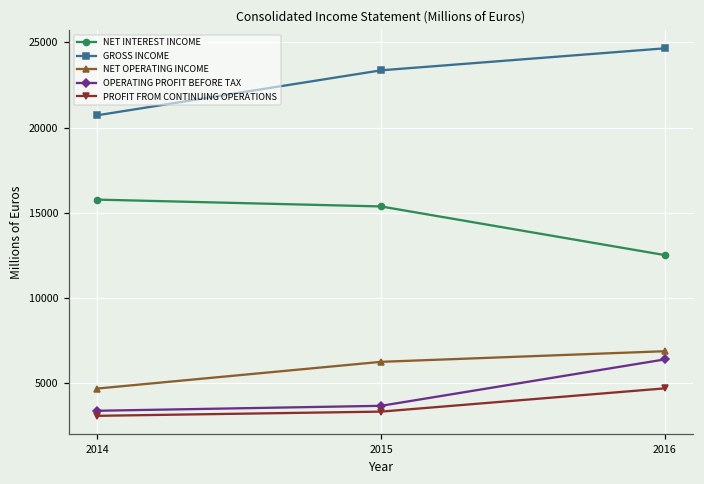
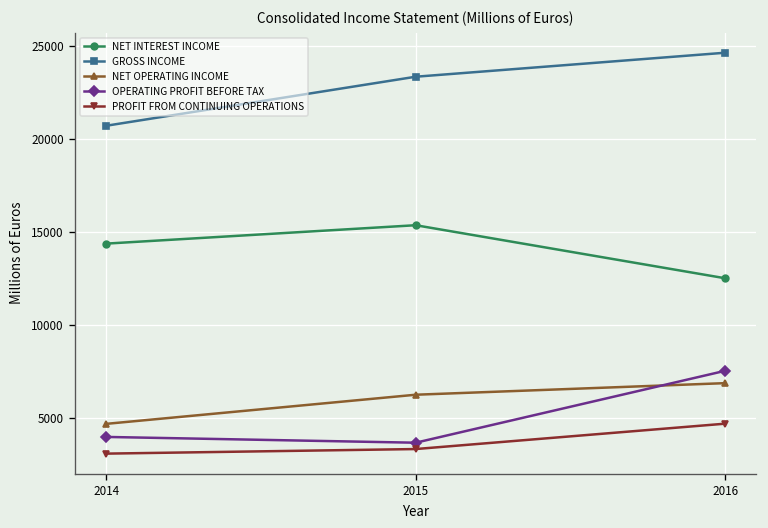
  {
    "NET INTEREST INCOME": {
-     "2014": 15800,
+     "2014": 14400,
      "2015": 15400,
      "2016": 12500
    },
    "GROSS INCOME": {
      "2014": 20700,
      "2015": 23400,
      "2016": 24700
    },
    "OPERATING PROFIT BEFORE TAX": {
-     "2014": 3400,
+     "2014": 4000,
      "2015": 3700,
-     "2016": 6400
+     "2016": 7500
    }
  }
